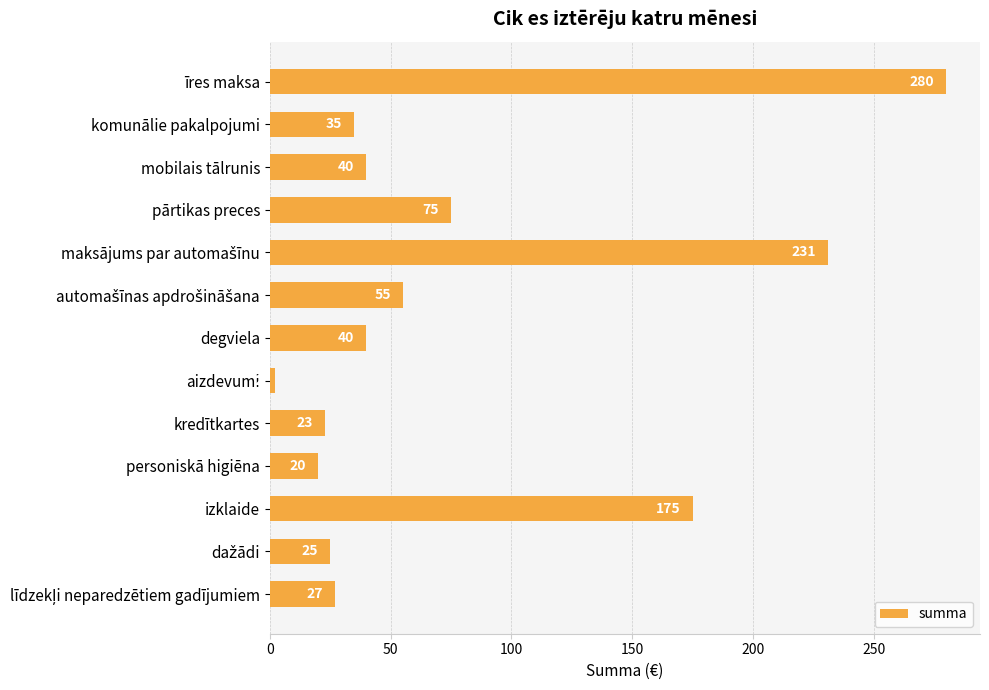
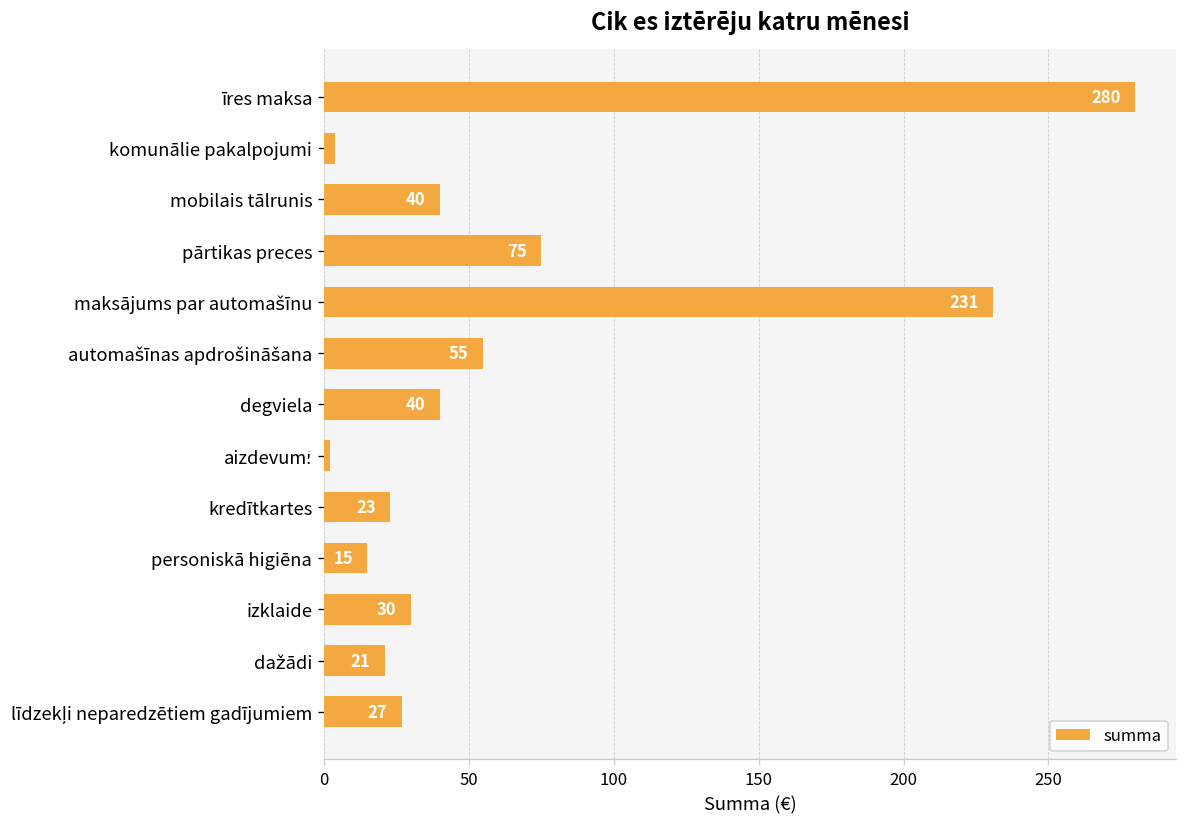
  {
    "īres maksa": 280,
-   "komunālie pakalpojumi": 35,
+   "komunālie pakalpojumi": 4,
    "mobilais tālrunis": 40,
    "pārtikas preces": 75,
    "maksājums par automašīnu": 231,
    "automašīnas apdrošināšana": 55,
    "degviela": 40,
    "kredītkartes": 23,
-   "personiskā higiēna": 20,
-   "izklaide": 175,
-   "dažādi": 25,
+   "personiskā higiēna": 15,
+   "izklaide": 30,
+   "dažādi": 21,
    "līdzekļi neparedzētiem gadījumiem": 27
  }
